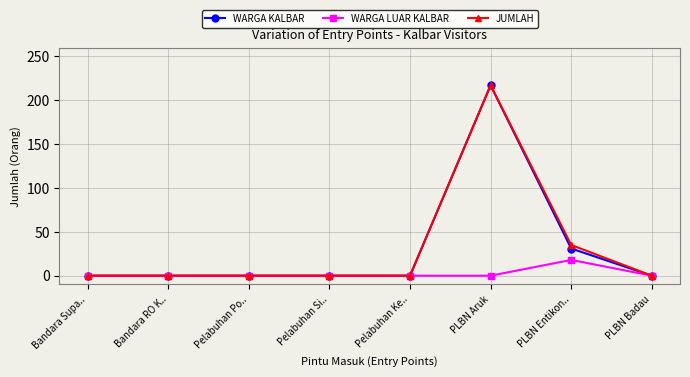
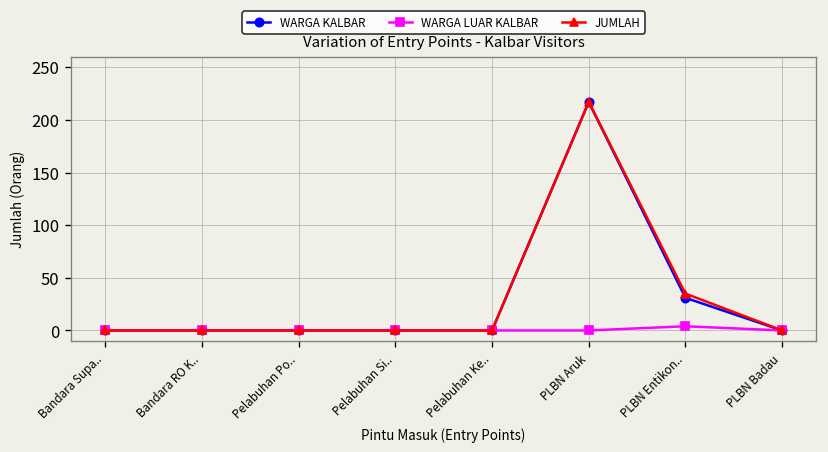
  {
    "WARGA KALBAR": {
      "PLBN Entikon..": 30
    },
    "WARGA LUAR KALBAR": {
      "PLBN Aruk": 0,
-     "PLBN Entikon..": 20
+     "PLBN Entikon..": 0
    },
    "JUMLAH": {
      "PLBN Entikon..": 40
    }
  }
